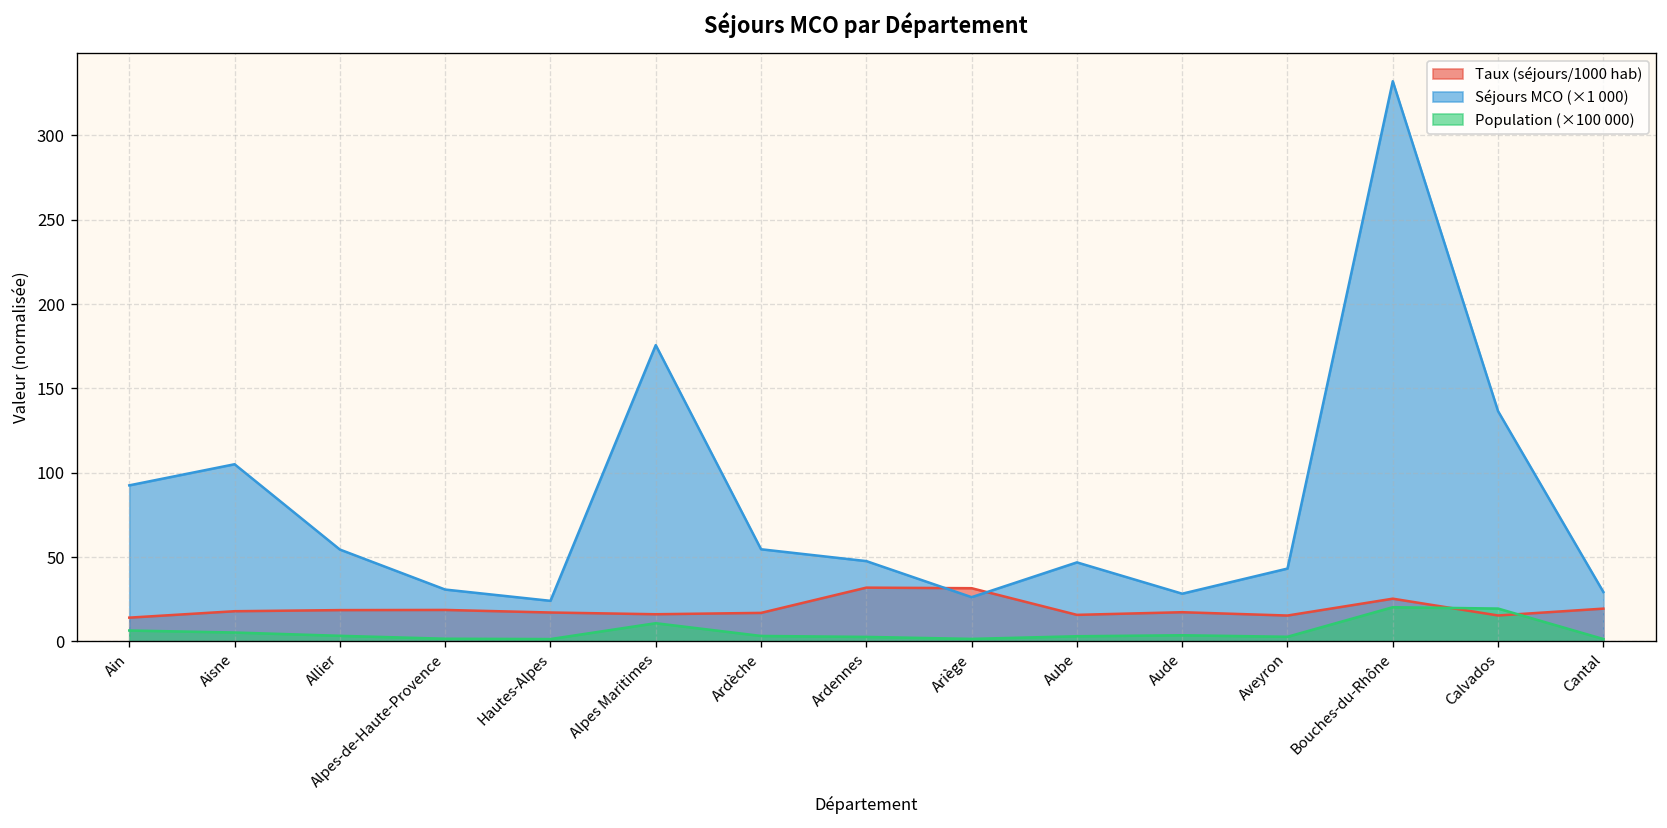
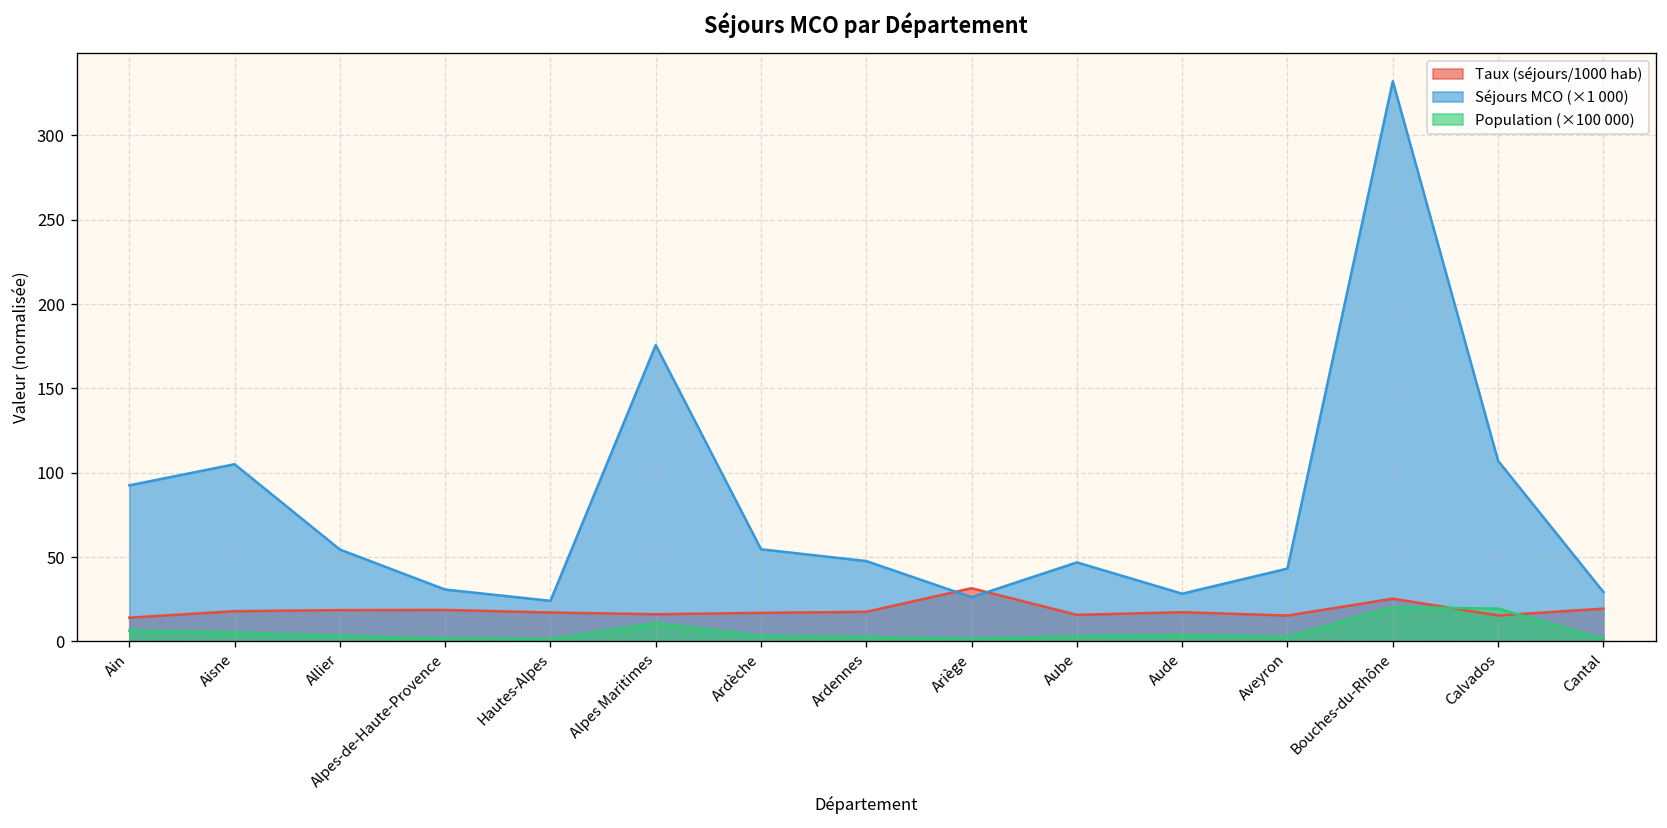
  {
    "Taux (séjours/1000 hab)": {
      "Ain": 14,
      "Aisne": 18,
      "Allier": 19,
      "Alpes-de-Haute-Provence": 19,
      "Hautes-Alpes": 17,
      "Alpes Maritimes": 16,
      "Ardèche": 17,
-     "Ardennes": 32,
+     "Ardennes": 18,
      "Ariège": 32,
      "Aube": 16,
      "Aude": 17,
      "Aveyron": 15,
      "Bouches-du-Rhône": 25,
      "Calvados": 15,
      "Cantal": 19
    },
    "Séjours MCO (×1 000)": {
      "Ain": 93,
      "Aisne": 105,
      "Allier": 54,
      "Alpes-de-Haute-Provence": 31,
      "Hautes-Alpes": 24,
      "Alpes Maritimes": 176,
      "Ardèche": 55,
      "Ardennes": 48,
      "Ariège": 26,
      "Aube": 47,
      "Aude": 28,
      "Aveyron": 43,
      "Bouches-du-Rhône": 332,
-     "Calvados": 136,
+     "Calvados": 107,
      "Cantal": 29
    },
    "Population (×100 000)": {
      "Ain": 6,
      "Aisne": 5,
      "Allier": 3,
      "Alpes-de-Haute-Provence": 2,
      "Hautes-Alpes": 1,
      "Alpes Maritimes": 11,
      "Ardèche": 3,
      "Ardennes": 3,
      "Ariège": 2,
      "Aube": 3,
      "Aude": 4,
      "Aveyron": 3,
      "Bouches-du-Rhône": 20,
      "Calvados": 20,
      "Cantal": 1
    }
  }
